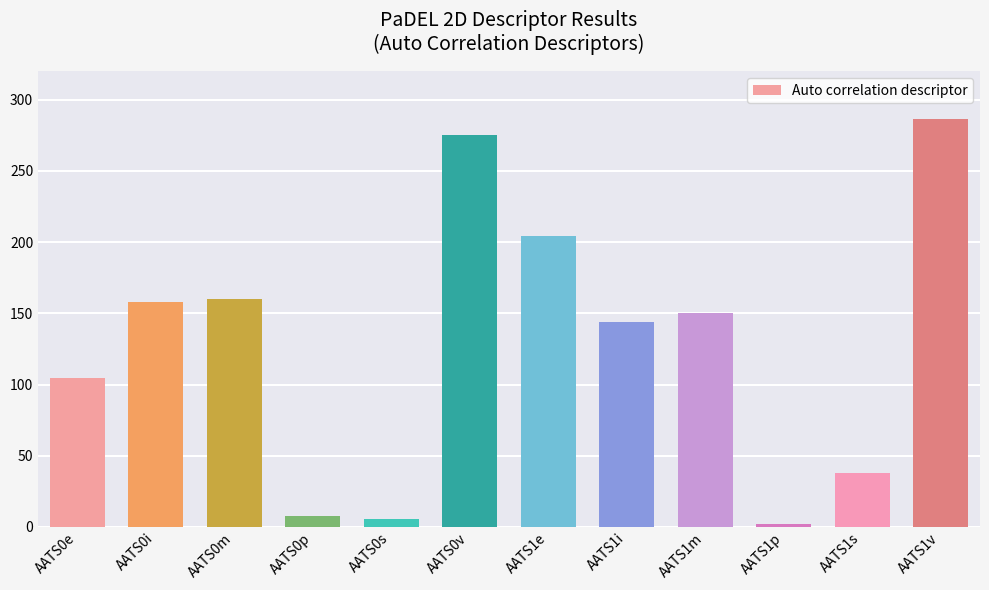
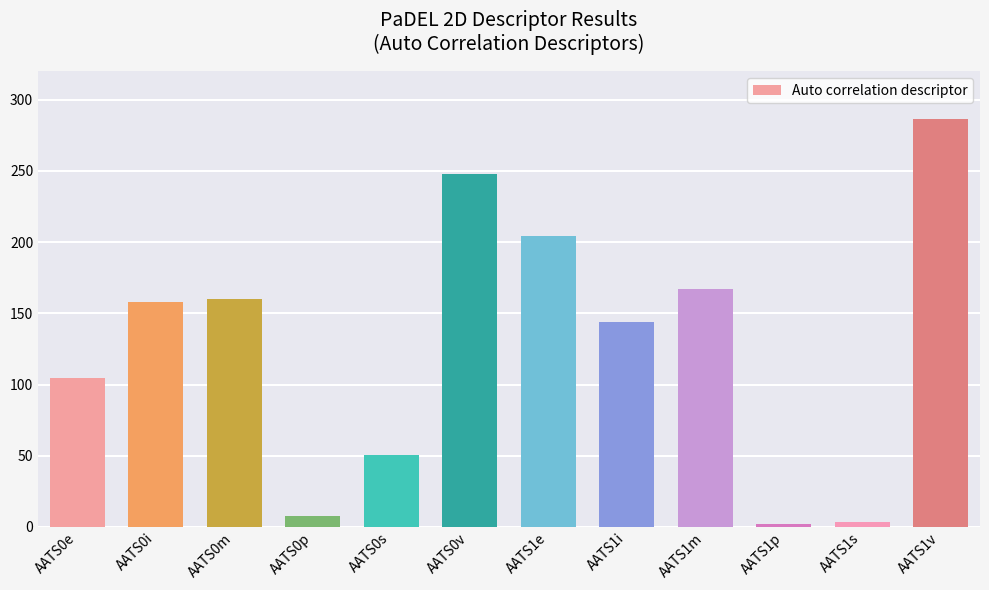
  {
    "AATS0e": 104,
    "AATS0i": 158,
    "AATS0m": 160,
    "AATS0p": 8,
-   "AATS0s": 6,
-   "AATS0v": 275,
+   "AATS0s": 50,
+   "AATS0v": 248,
    "AATS1e": 204,
    "AATS1i": 144,
-   "AATS1m": 150,
+   "AATS1m": 167,
    "AATS1p": 2,
-   "AATS1s": 38,
+   "AATS1s": 3,
    "AATS1v": 287
  }
